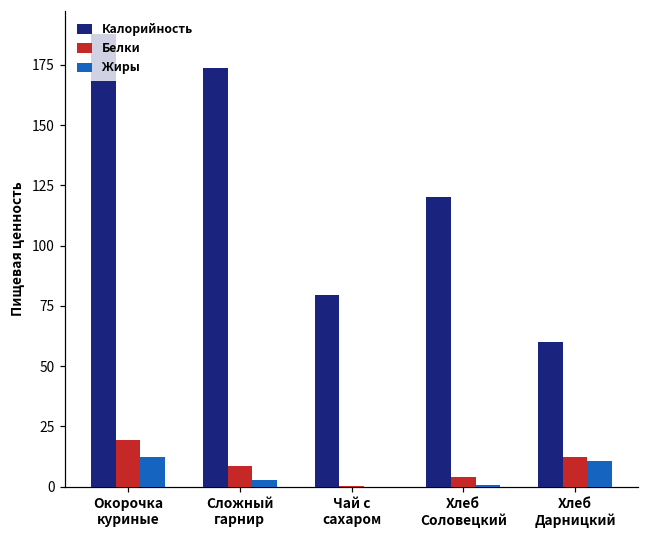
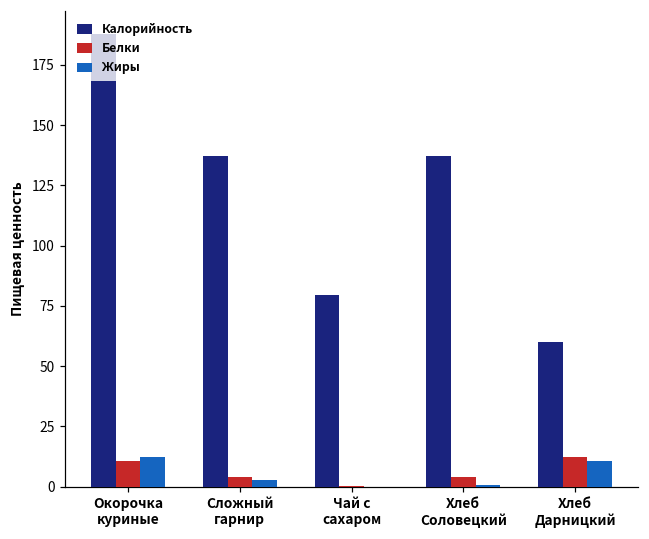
  {
    "Калорийность": {
-     "Сложный гарнир": 174,
+     "Сложный гарнир": 137,
      "Чай с сахаром": 80,
-     "Хлеб Соловецкий": 120,
+     "Хлеб Соловецкий": 137,
      "Хлеб Дарницкий": 60
    },
    "Белки": {
-     "Окорочка куриные": 19,
-     "Сложный гарнир": 9,
+     "Окорочка куриные": 11,
+     "Сложный гарнир": 4,
      "Хлеб Соловецкий": 4,
      "Хлеб Дарницкий": 12
    },
    "Жиры": {
      "Окорочка куриные": 12,
      "Сложный гарнир": 3,
      "Чай с сахаром": 0,
      "Хлеб Дарницкий": 11
    }
  }
